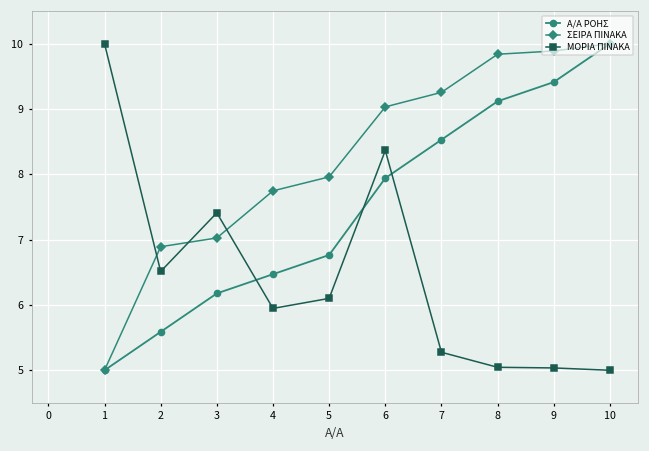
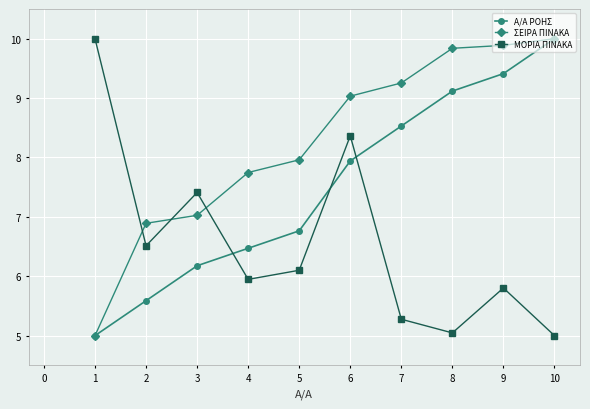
  {
    "ΜΟΡΙΑ ΠΙΝΑΚΑ": {
      "1": 10.0,
      "2": 6.5,
      "3": 7.4,
      "4": 5.9,
      "5": 6.1,
      "6": 8.4,
      "7": 5.3,
      "8": 5.0,
-     "9": 5.0,
+     "9": 5.8,
      "10": 5.0
    }
  }
